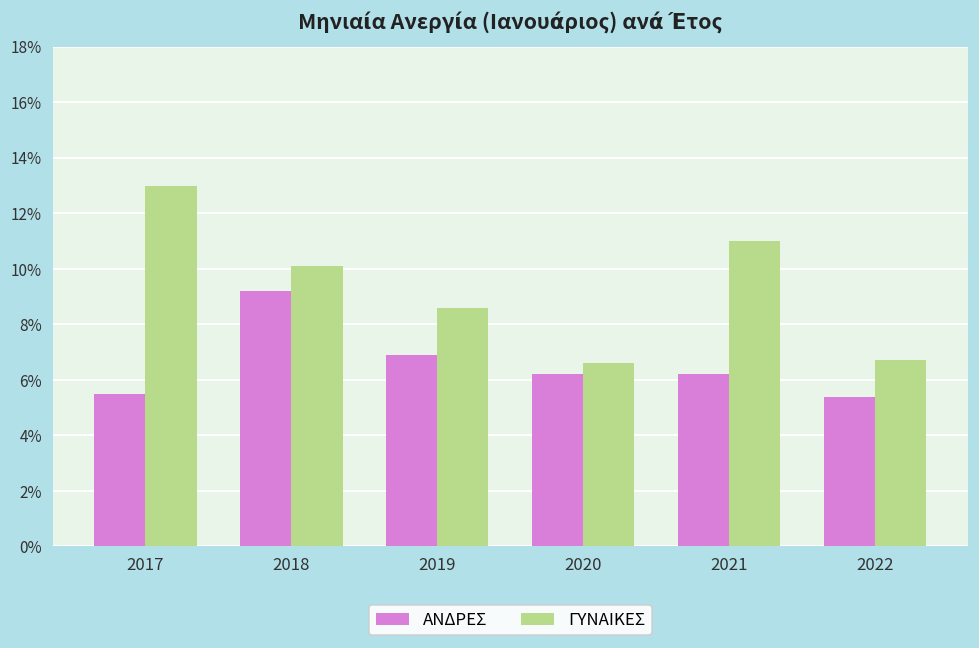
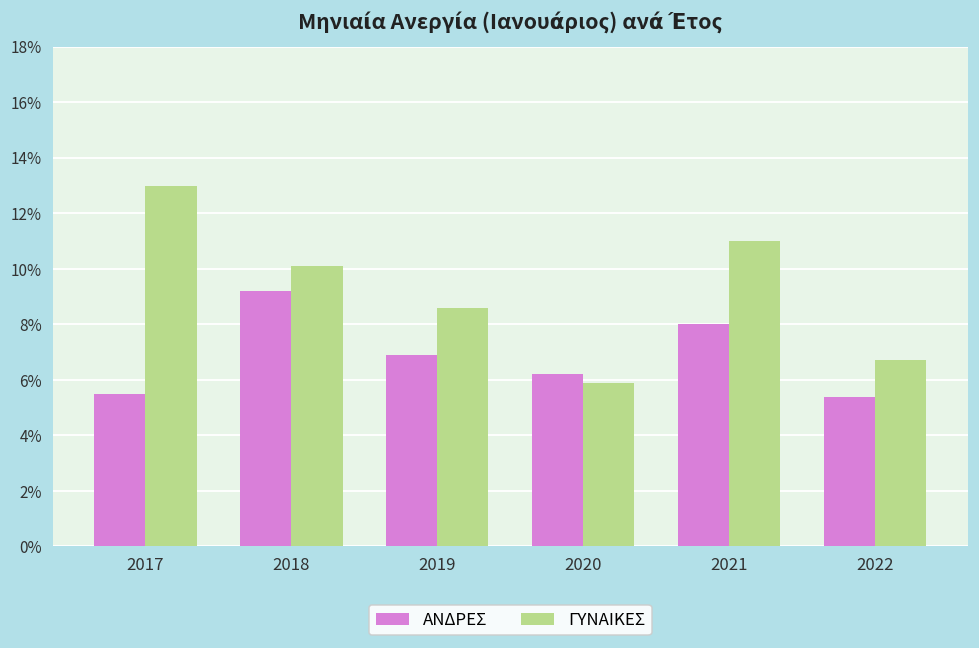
  {
    "ΑΝΔΡΕΣ": {
      "2017": "5.5%",
      "2018": "9.2%",
      "2019": "6.9%",
      "2020": "6.2%",
-     "2021": "6.2%",
+     "2021": "8.0%",
      "2022": "5.4%"
    },
    "ΓΥΝΑΙΚΕΣ": {
      "2017": "13.0%",
      "2018": "10.1%",
      "2019": "8.6%",
-     "2020": "6.6%",
+     "2020": "5.9%",
      "2021": "11.0%",
      "2022": "6.7%"
    }
  }
